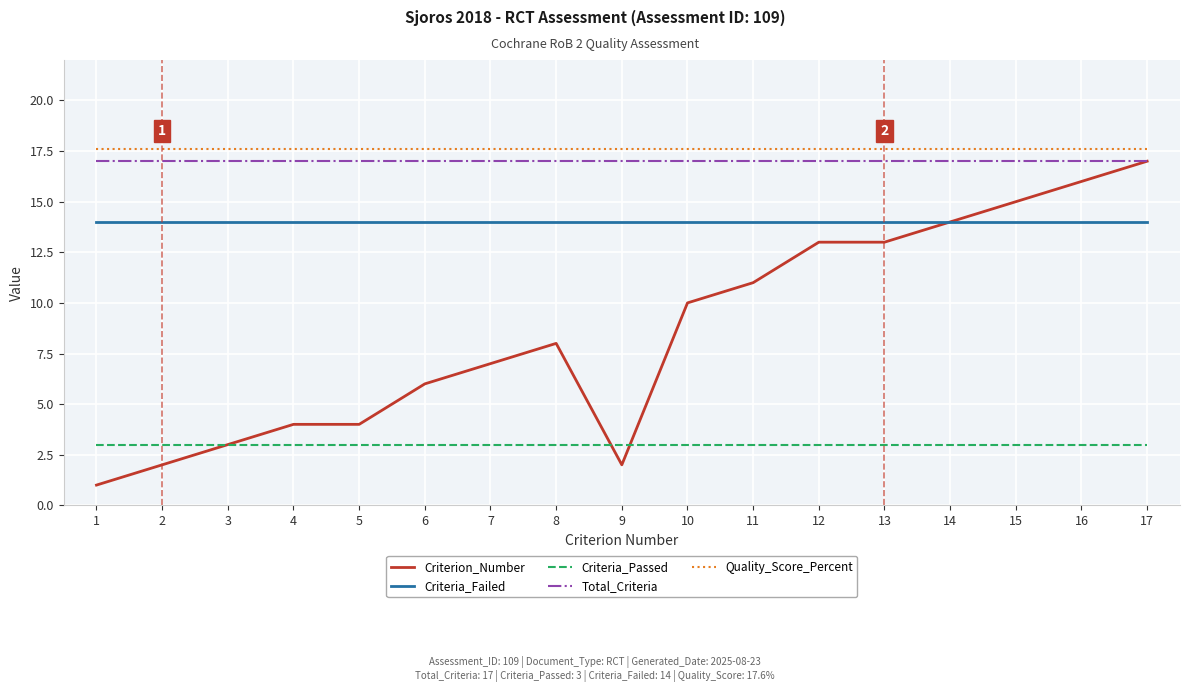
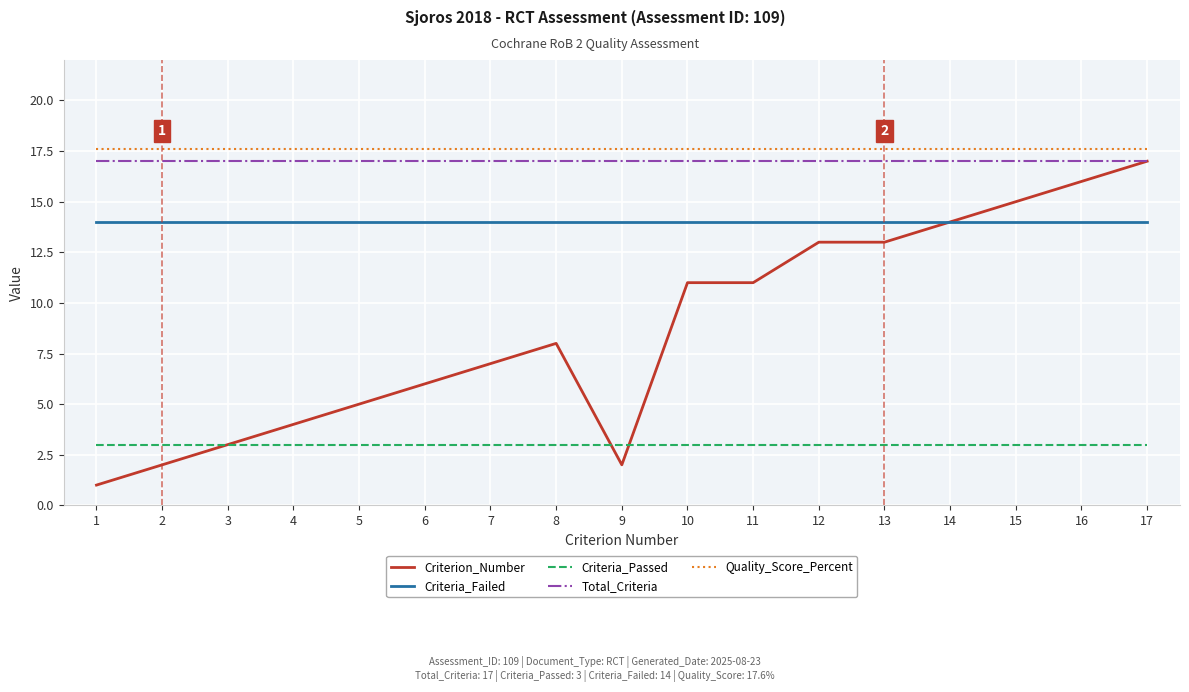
  {
    "Criterion_Number": {
      "1": 1,
      "2": 2,
      "4": 4,
-     "5": 4,
+     "5": 5,
      "6": 6,
      "7": 7,
      "8": 8,
      "9": 2,
-     "10": 10,
+     "10": 11,
      "11": 11,
      "12": 13,
      "13": 13,
      "15": 15,
      "16": 16
    },
    "Criteria_Failed": {
      "1": 14,
      "2": 14,
      "3": 14,
      "4": 14,
      "5": 14,
      "6": 14,
      "7": 14,
      "8": 14,
      "9": 14,
      "10": 14,
      "11": 14,
      "12": 14,
      "13": 14,
      "15": 14,
      "16": 14,
      "17": 14
    },
    "Criteria_Passed": {
      "1": 3,
      "2": 3,
      "4": 3,
      "5": 3,
      "6": 3,
      "7": 3,
      "8": 3,
      "9": 3,
      "10": 3,
      "11": 3,
      "12": 3,
      "13": 3,
      "14": 3,
      "15": 3,
      "16": 3,
      "17": 3
    },
    "Total_Criteria": {
      "1": 17,
      "2": 17,
      "3": 17,
      "4": 17,
      "5": 17,
      "6": 17,
      "7": 17,
      "8": 17,
      "9": 17,
      "10": 17,
      "11": 17,
      "12": 17,
      "13": 17,
      "14": 17,
      "15": 17,
      "16": 17
    },
    "Quality_Score_Percent": {
      "1": 17.6,
      "3": 17.6,
      "4": 17.6,
      "5": 17.6,
      "6": 17.6,
      "7": 17.6,
      "8": 17.6,
      "9": 17.6,
      "10": 17.6,
      "11": 17.6,
      "12": 17.6,
      "14": 17.6,
      "15": 17.6,
      "16": 17.6,
      "17": 17.6
    }
  }
